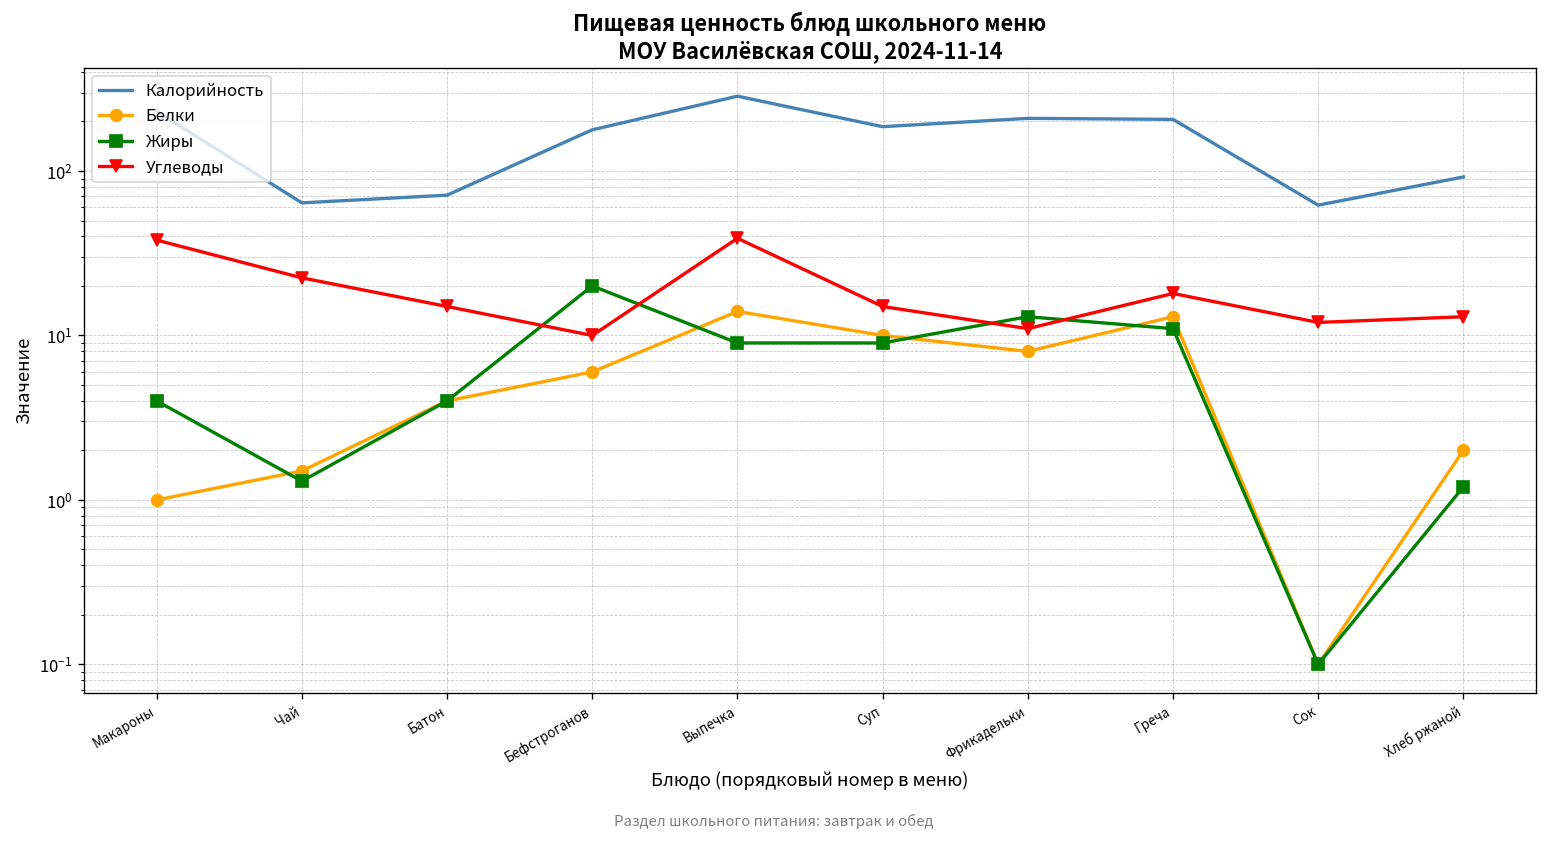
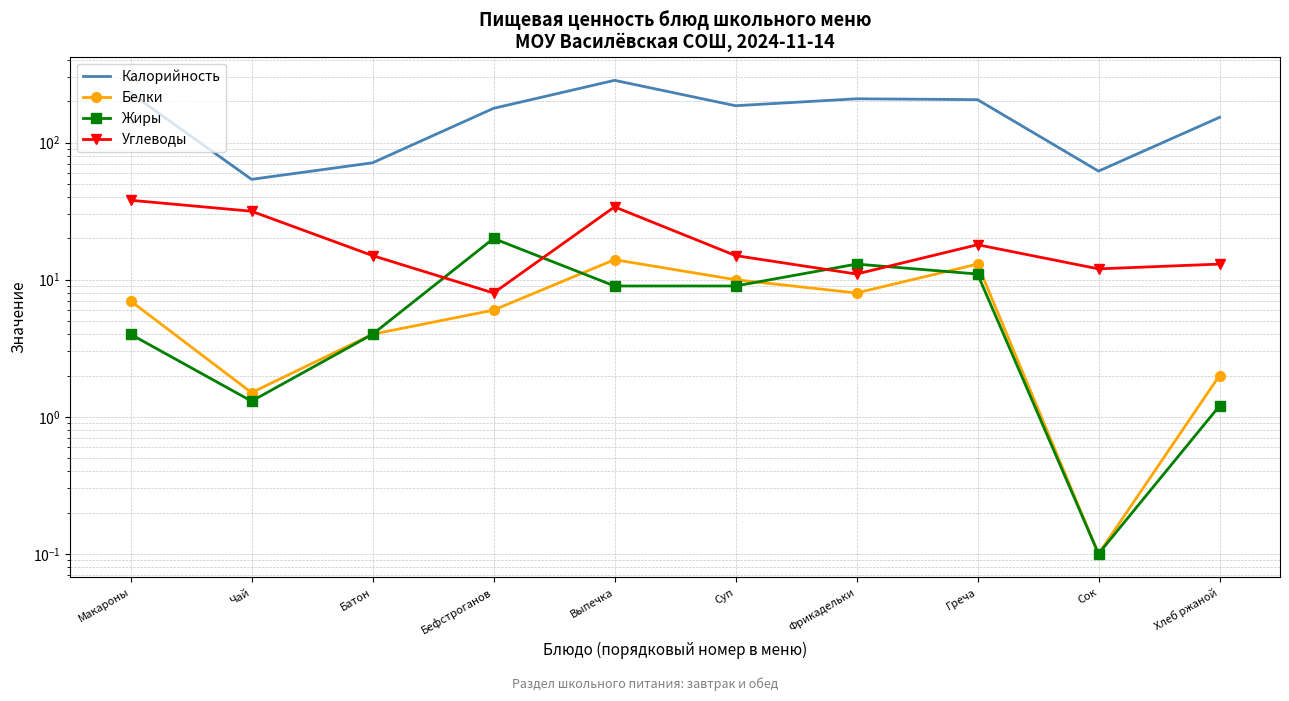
  {
    "Калорийность": {
-     "Чай": 60,
+     "Чай": 54,
      "Батон": 70,
      "Бефстроганов": 180,
      "Выпечка": 290,
      "Суп": 190,
      "Фрикадельки": 210,
      "Греча": 210,
      "Сок": 60,
-     "Хлеб ржаной": 90
+     "Хлеб ржаной": 150
    },
    "Белки": {
-     "Макароны": 1,
+     "Макароны": 7,
      "Чай": 1.5,
      "Бефстроганов": 6,
      "Выпечка": 14,
      "Суп": 10,
      "Фрикадельки": 8,
      "Греча": 13,
      "Хлеб ржаной": 2
    },
    "Жиры": {
      "Макароны": 4,
      "Чай": 1.3,
      "Бефстроганов": 20,
      "Выпечка": 9,
      "Суп": 9,
      "Фрикадельки": 13,
      "Греча": 11,
      "Хлеб ржаной": 1.2
    },
    "Углеводы": {
      "Макароны": 38,
-     "Чай": 22,
+     "Чай": 32,
      "Батон": 15,
-     "Бефстроганов": 10,
-     "Выпечка": 39,
+     "Бефстроганов": 8,
+     "Выпечка": 34,
      "Суп": 15,
      "Фрикадельки": 11,
      "Греча": 18,
      "Сок": 12,
      "Хлеб ржаной": 13
    }
  }
